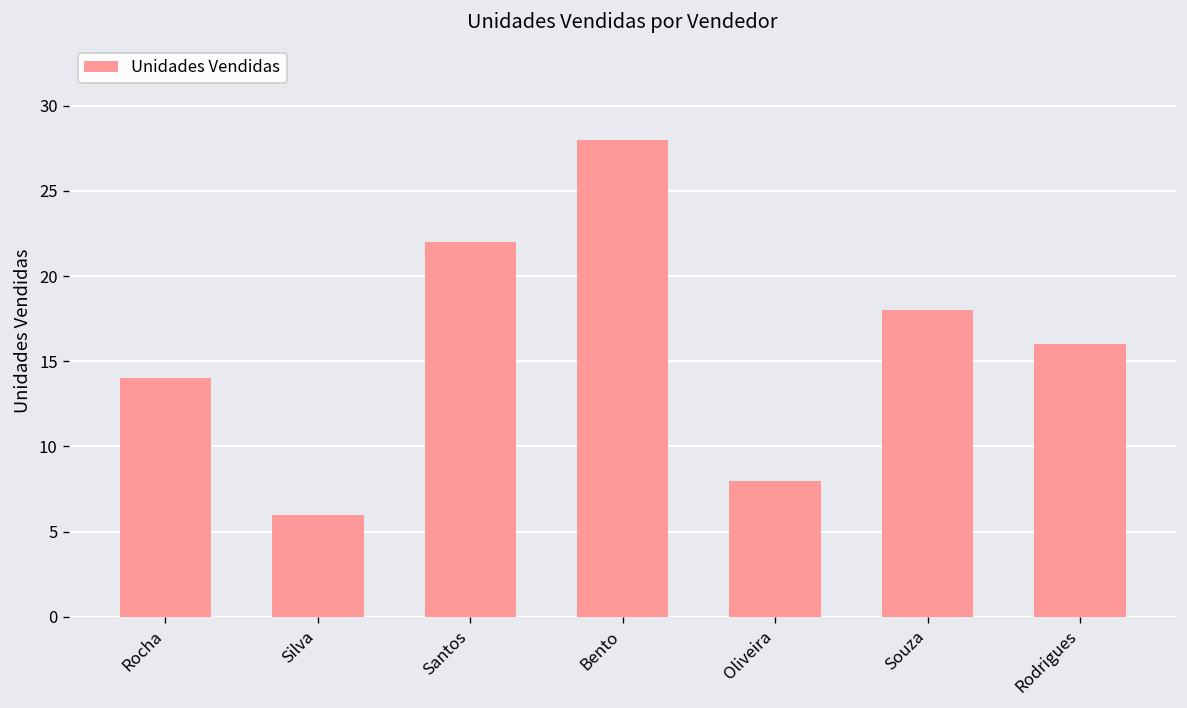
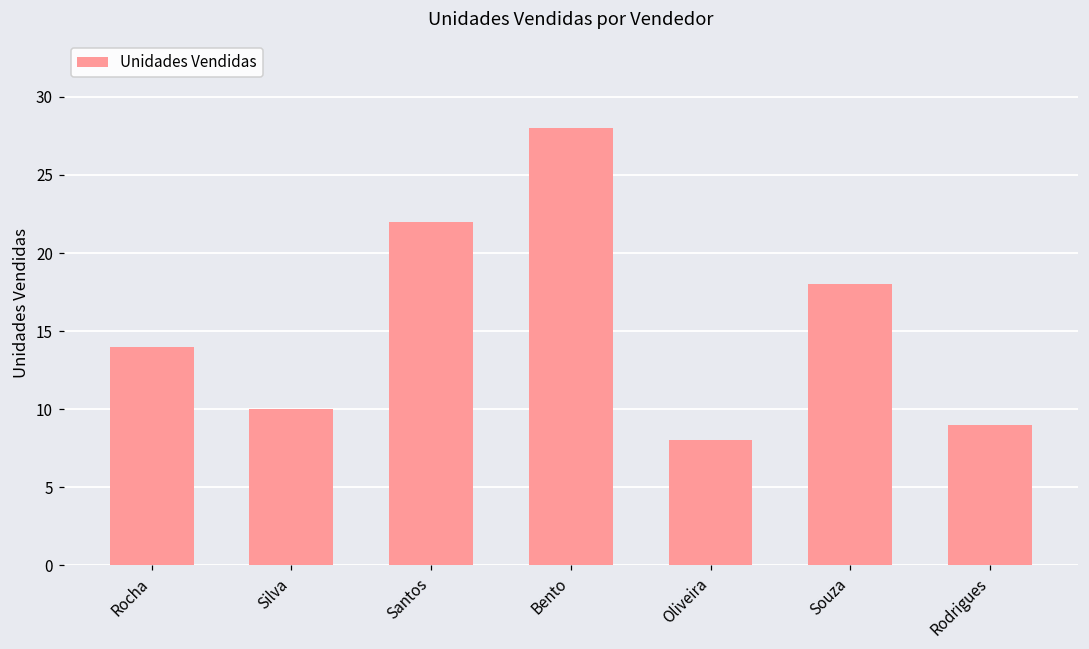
  {
    "Rocha": 14,
-   "Silva": 6,
+   "Silva": 10,
    "Santos": 22,
    "Bento": 28,
    "Oliveira": 8,
    "Souza": 18,
-   "Rodrigues": 16
+   "Rodrigues": 9
  }
